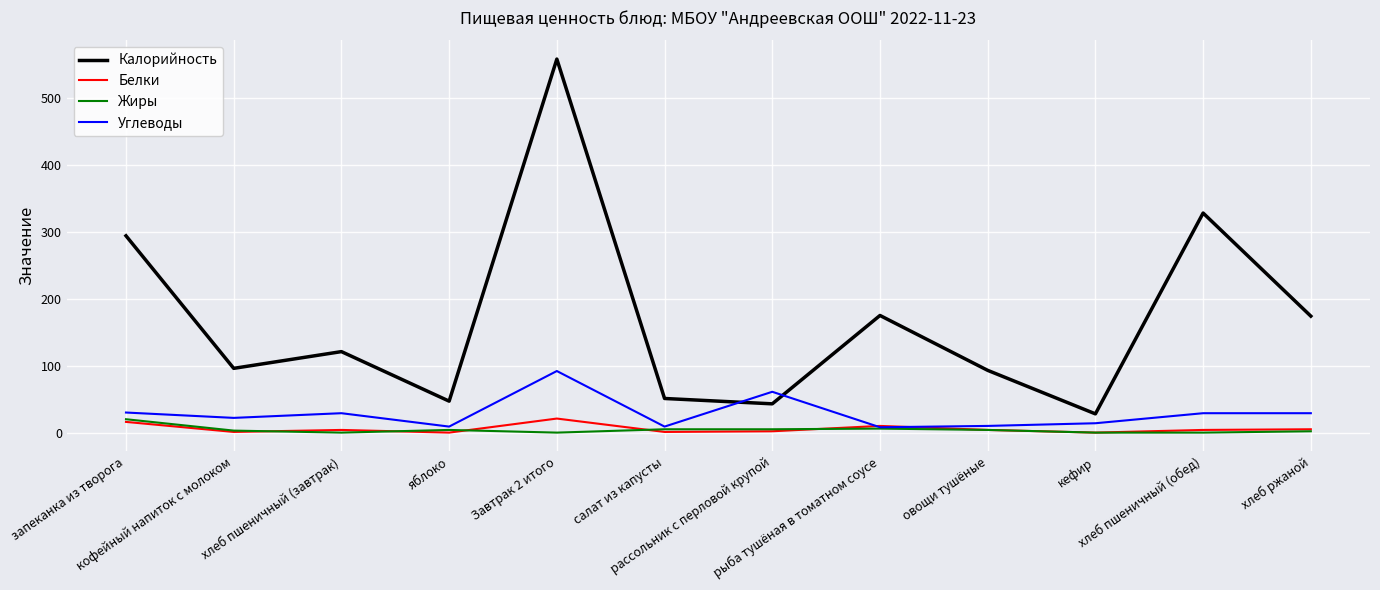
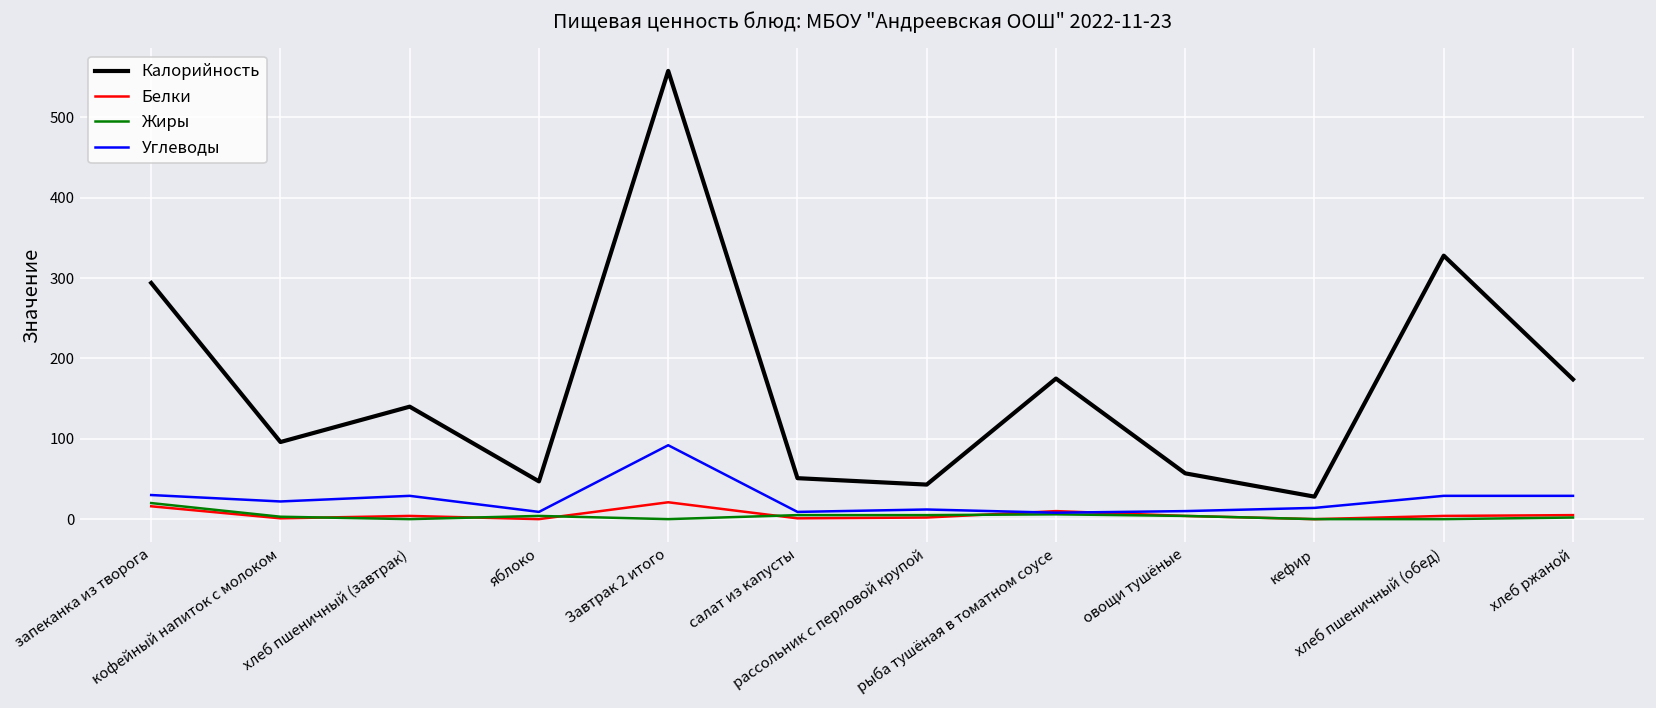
  {
    "Калорийность": {
      "запеканка из творога": 290,
      "кофейный напиток с молоком": 100,
-     "хлеб пшеничный (завтрак)": 120,
+     "хлеб пшеничный (завтрак)": 140,
      "яблоко": 50,
      "Завтрак 2 итого": 560,
      "салат из капусты": 50,
      "рассольник с перловой крупой": 40,
      "рыба тушёная в томатном соусе": 180,
-     "овощи тушёные": 90,
+     "овощи тушёные": 60,
      "кефир": 30,
      "хлеб пшеничный (обед)": 330,
      "хлеб ржаной": 170
    },
    "Белки": {
      "запеканка из творога": 20,
      "хлеб пшеничный (завтрак)": 0,
      "яблоко": 0,
      "Завтрак 2 итого": 20,
      "салат из капусты": 0,
      "хлеб пшеничный (обед)": 0
    },
    "Жиры": {
      "запеканка из творога": 20,
      "хлеб пшеничный (завтрак)": 0,
      "яблоко": 0,
      "Завтрак 2 итого": 0,
      "салат из капусты": 10,
      "хлеб пшеничный (обед)": 0
    },
    "Углеводы": {
      "запеканка из творога": 30,
      "кофейный напиток с молоком": 20,
      "хлеб пшеничный (завтрак)": 30,
      "яблоко": 10,
      "Завтрак 2 итого": 90,
      "салат из капусты": 10,
-     "рассольник с перловой крупой": 60,
+     "рассольник с перловой крупой": 10,
      "овощи тушёные": 10,
      "кефир": 10,
      "хлеб пшеничный (обед)": 30,
      "хлеб ржаной": 30
    }
  }
